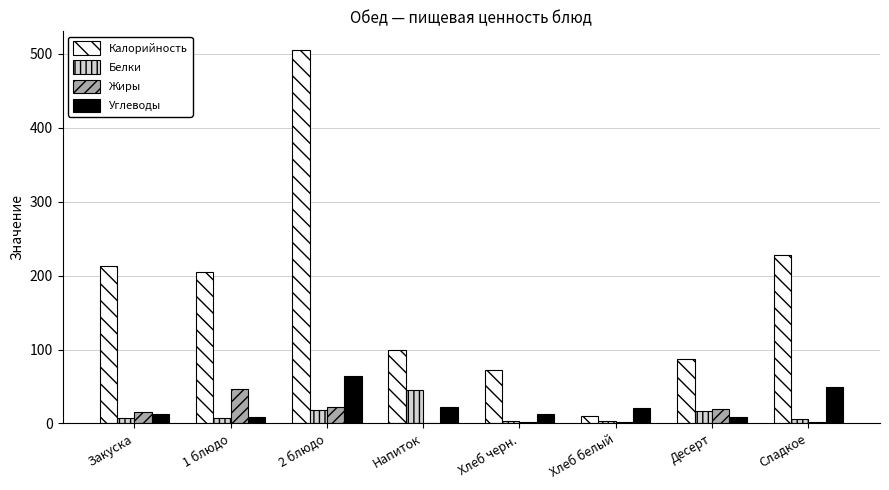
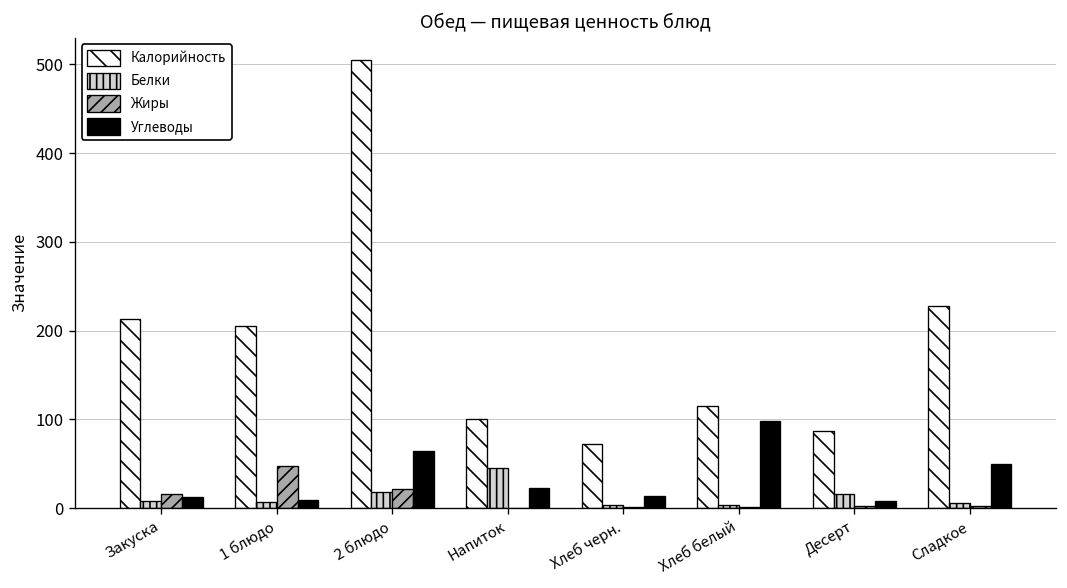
  {
    "Калорийность": {
      "Закуска": 210,
      "1 блюдо": 210,
      "2 блюдо": 510,
      "Напиток": 100,
      "Хлеб черн.": 70,
-     "Хлеб белый": 10,
+     "Хлеб белый": 120,
      "Десерт": 90,
      "Сладкое": 230
    },
    "Белки": {
      "Закуска": 10,
      "1 блюдо": 10,
      "2 блюдо": 20,
      "Напиток": 50,
      "Десерт": 20,
      "Сладкое": 10
    },
    "Жиры": {
      "Закуска": 20,
      "1 блюдо": 50,
      "2 блюдо": 20,
-     "Десерт": 20
+     "Десерт": 0
    },
    "Углеводы": {
      "Закуска": 10,
      "1 блюдо": 10,
      "2 блюдо": 60,
      "Напиток": 20,
      "Хлеб черн.": 10,
-     "Хлеб белый": 20,
+     "Хлеб белый": 100,
      "Десерт": 10,
      "Сладкое": 50
    }
  }
